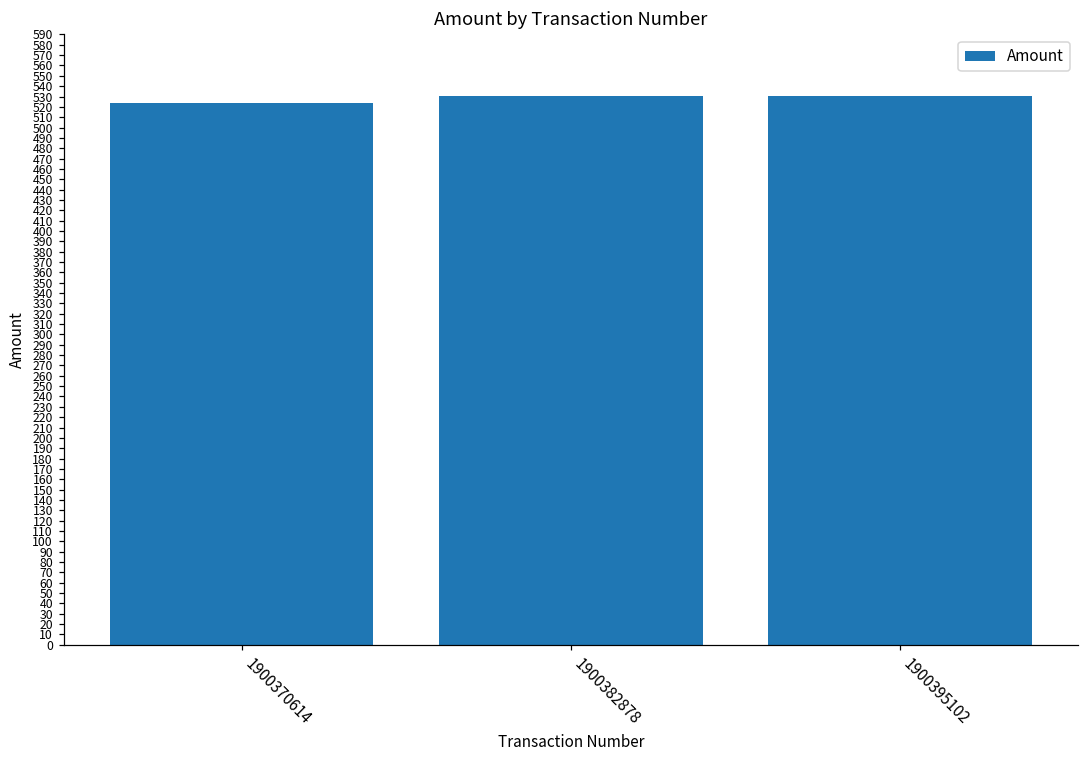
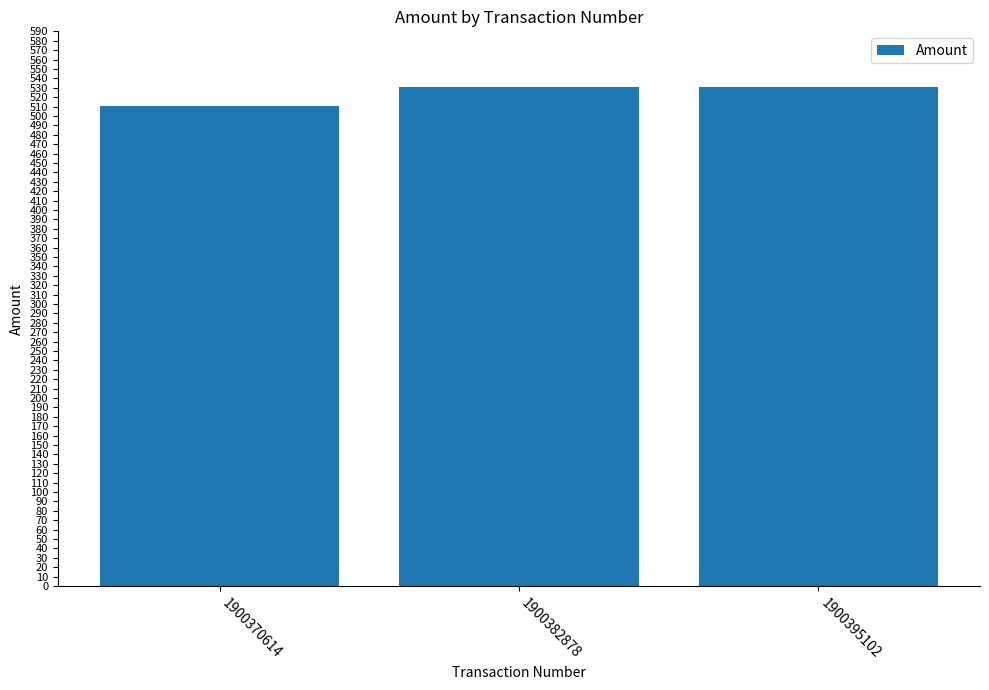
  {
-   "1900370614": 520,
+   "1900370614": 510,
    "1900382878": 530,
    "1900395102": 530
  }
